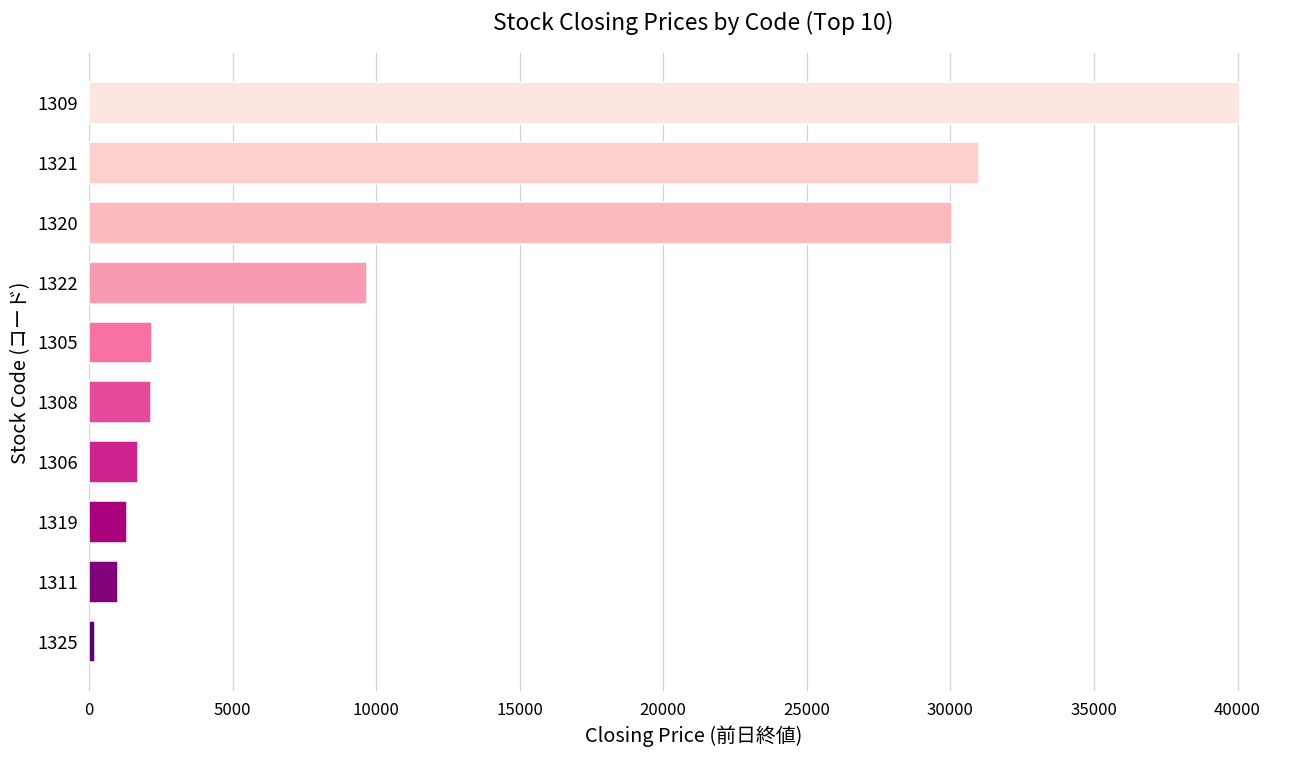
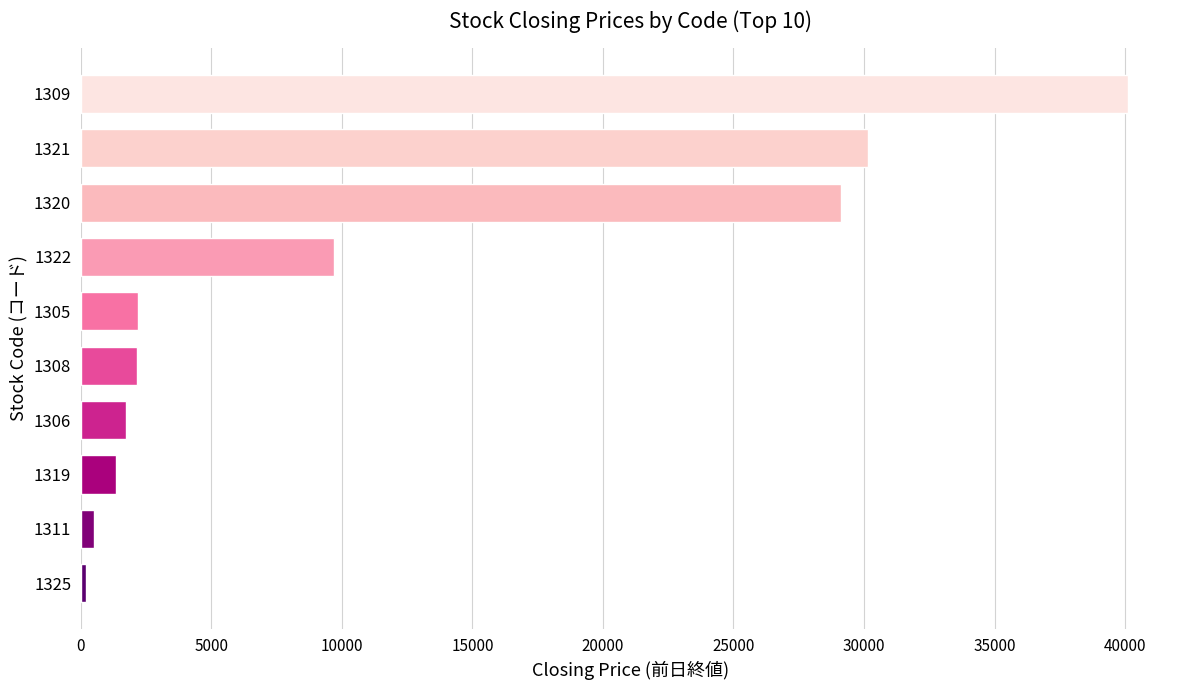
  {
    "1309": 40100,
-   "1321": 31000,
-   "1320": 30100,
+   "1321": 30100,
+   "1320": 29100,
    "1322": 9700,
    "1305": 2200,
    "1308": 2100,
    "1306": 1700,
    "1319": 1300,
-   "1311": 1000,
+   "1311": 500,
    "1325": 200
  }
